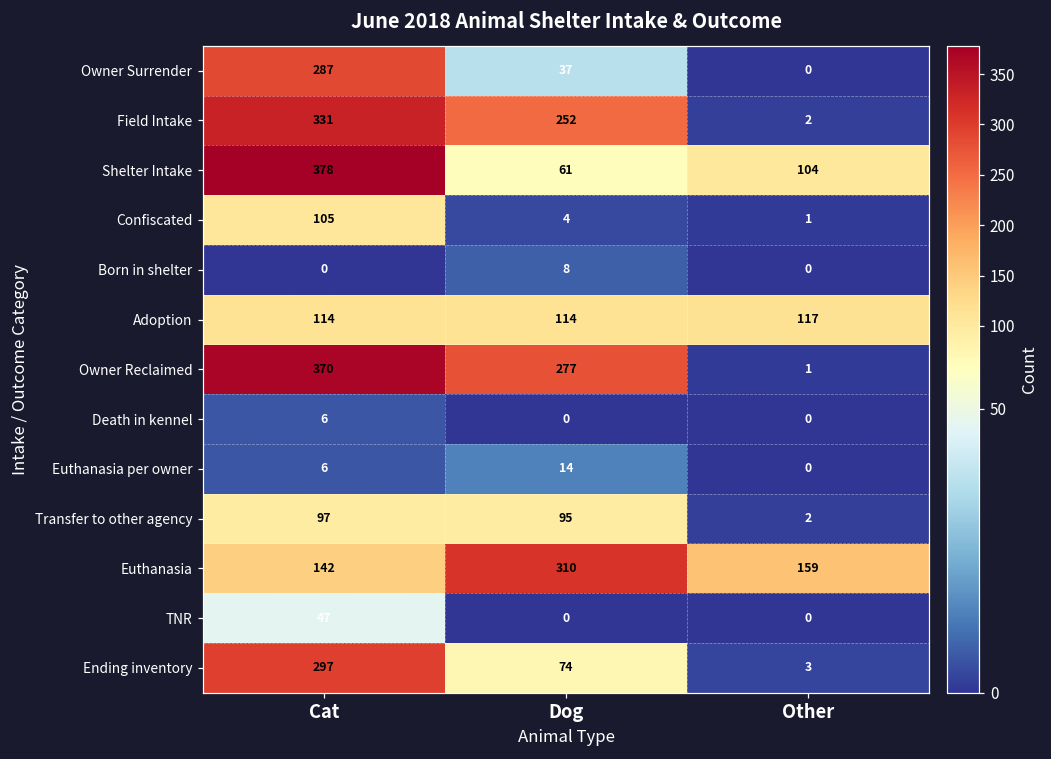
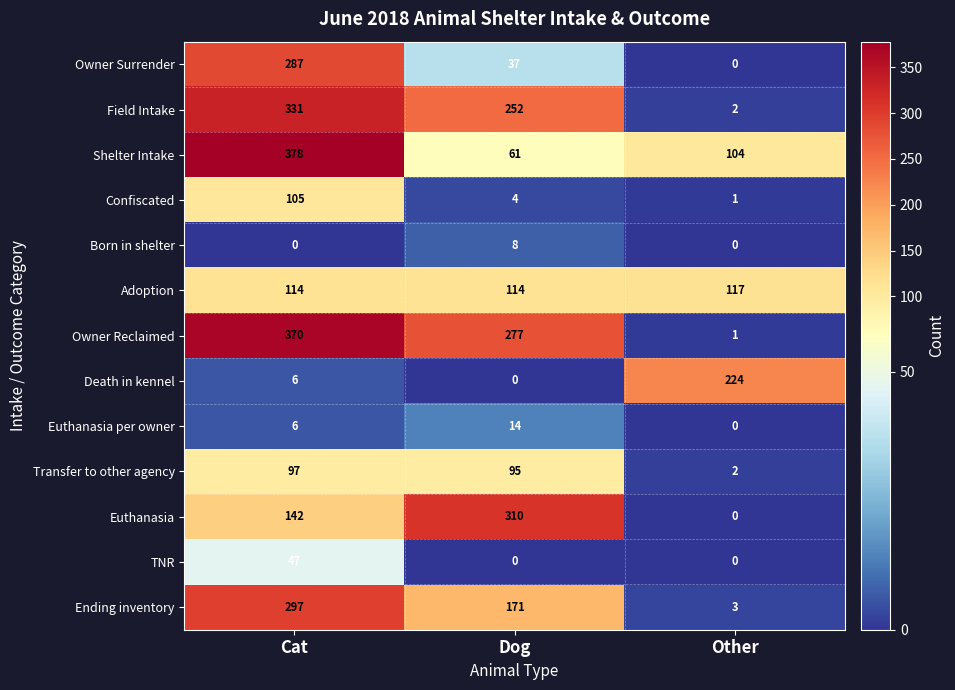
  {
    "Owner Surrender": {
      "Cat": 287,
      "Dog": 37,
      "Other": 0
    },
    "Field Intake": {
      "Cat": 331,
      "Dog": 252,
      "Other": 2
    },
    "Shelter Intake": {
      "Cat": 378,
      "Dog": 61,
      "Other": 104
    },
    "Confiscated": {
      "Cat": 105,
      "Dog": 4,
      "Other": 1
    },
    "Born in shelter": {
      "Cat": 0,
      "Dog": 8,
      "Other": 0
    },
    "Adoption": {
      "Cat": 114,
      "Dog": 114,
      "Other": 117
    },
    "Owner Reclaimed": {
      "Cat": 370,
      "Dog": 277,
      "Other": 1
    },
    "Death in kennel": {
      "Cat": 6,
      "Dog": 0,
-     "Other": 0
+     "Other": 224
    },
    "Euthanasia per owner": {
      "Cat": 6,
      "Dog": 14,
      "Other": 0
    },
    "Transfer to other agency": {
      "Cat": 97,
      "Dog": 95,
      "Other": 2
    },
    "Euthanasia": {
      "Cat": 142,
      "Dog": 310,
-     "Other": 159
+     "Other": 0
    },
    "TNR": {
      "Dog": 0,
      "Other": 0
    },
    "Ending inventory": {
      "Cat": 297,
-     "Dog": 74,
+     "Dog": 171,
      "Other": 3
    }
  }
